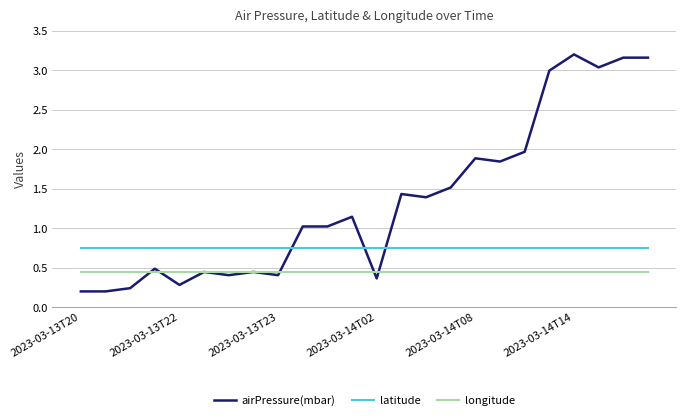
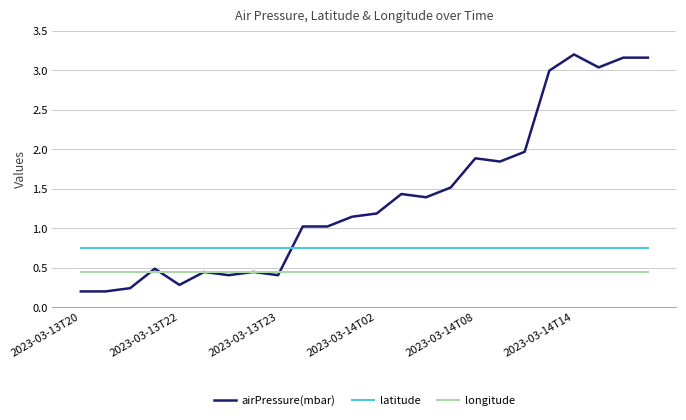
  {
    "airPressure(mbar)": {
      "2023-03-13T20": 0.2,
      "2023-03-13T22": 0.3,
      "2023-03-13T23": 0.4,
-     "2023-03-14T02": 0.4,
+     "2023-03-14T02": 1.2,
      "2023-03-14T08": 1.9,
      "2023-03-14T14": 3.2
    },
    "latitude": {
      "2023-03-13T20": 0.8,
      "2023-03-13T22": 0.8,
      "2023-03-13T23": 0.8,
      "2023-03-14T02": 0.8,
      "2023-03-14T08": 0.8,
      "2023-03-14T14": 0.8
    },
    "longitude": {
      "2023-03-13T20": 0.5,
      "2023-03-13T22": 0.5,
      "2023-03-13T23": 0.5,
      "2023-03-14T02": 0.5,
      "2023-03-14T08": 0.5,
      "2023-03-14T14": 0.5
    }
  }
